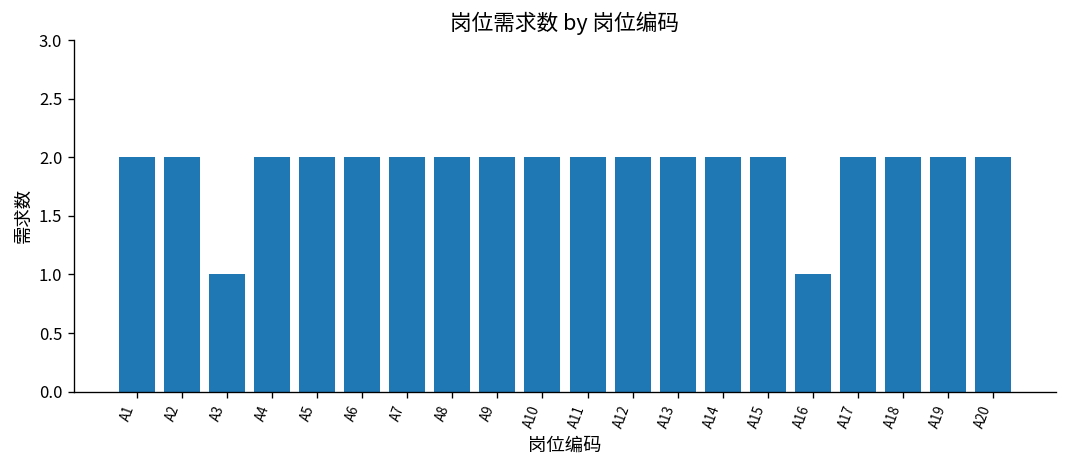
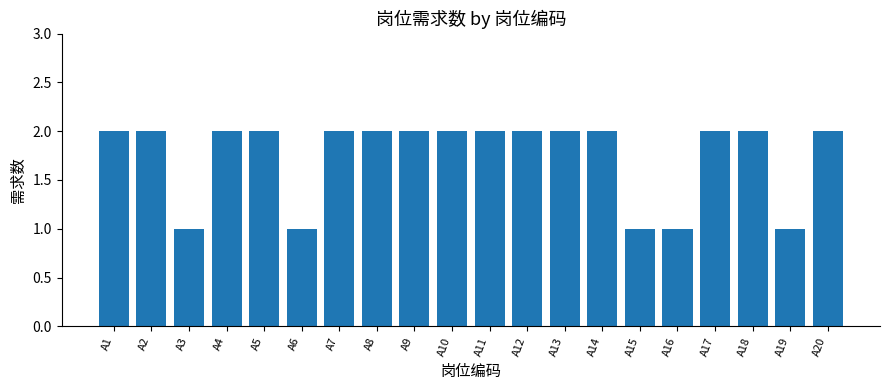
  {
    "A1": 2,
    "A2": 2,
    "A3": 1,
    "A4": 2,
    "A5": 2,
-   "A6": 2,
+   "A6": 1,
    "A7": 2,
    "A8": 2,
    "A9": 2,
    "A10": 2,
    "A11": 2,
    "A12": 2,
    "A13": 2,
    "A14": 2,
-   "A15": 2,
+   "A15": 1,
    "A16": 1,
    "A17": 2,
    "A18": 2,
-   "A19": 2,
+   "A19": 1,
    "A20": 2
  }
